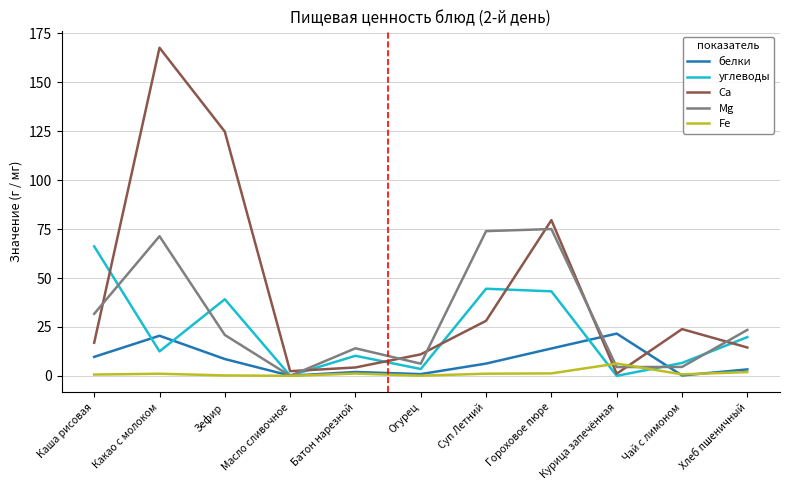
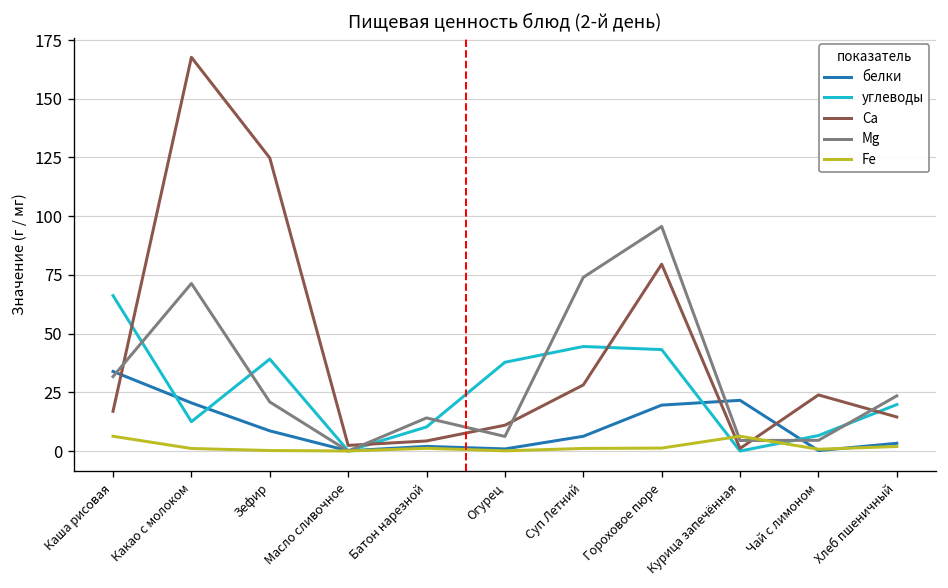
  {
    "белки": {
-     "Каша рисовая": 10,
+     "Каша рисовая": 34,
      "Какао с молоком": 21,
      "Зефир": 9,
      "Суп Летний": 6,
-     "Гороховое пюре": 14,
+     "Гороховое пюре": 20,
      "Курица запечённая": 22,
      "Хлеб пшеничный": 3
    },
    "углеводы": {
      "Каша рисовая": 66,
      "Какао с молоком": 13,
      "Зефир": 39,
      "Батон нарезной": 10,
-     "Огурец": 4,
+     "Огурец": 38,
      "Суп Летний": 45,
      "Гороховое пюре": 43,
      "Чай с лимоном": 7,
      "Хлеб пшеничный": 20
    },
    "Ca": {
      "Каша рисовая": 17,
      "Какао с молоком": 168,
      "Зефир": 125,
      "Масло сливочное": 2,
      "Батон нарезной": 4,
      "Огурец": 11,
      "Суп Летний": 28,
      "Гороховое пюре": 80,
      "Чай с лимоном": 24,
      "Хлеб пшеничный": 15
    },
    "Mg": {
      "Каша рисовая": 32,
      "Какао с молоком": 71,
      "Зефир": 21,
      "Батон нарезной": 14,
      "Огурец": 6,
      "Суп Летний": 74,
-     "Гороховое пюре": 75,
+     "Гороховое пюре": 96,
      "Курица запечённая": 5,
      "Чай с лимоном": 5,
      "Хлеб пшеничный": 24
    },
    "Fe": {
-     "Каша рисовая": 1,
+     "Каша рисовая": 6,
      "Какао с молоком": 1,
      "Зефир": 0,
      "Суп Летний": 1,
      "Гороховое пюре": 1,
      "Курица запечённая": 6,
      "Хлеб пшеничный": 2
    }
  }
